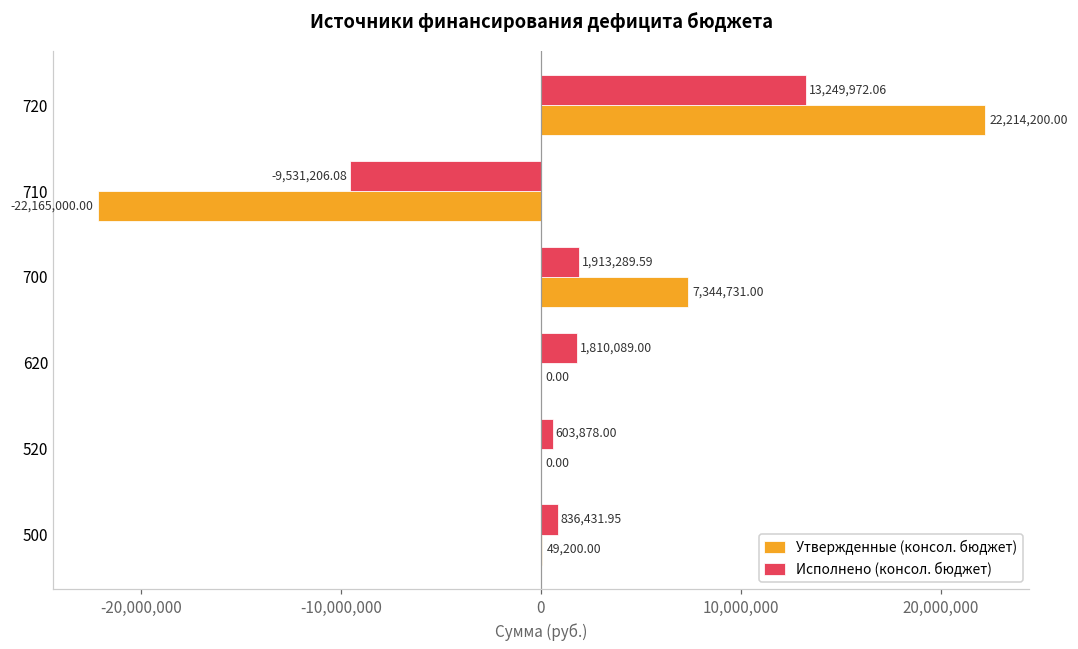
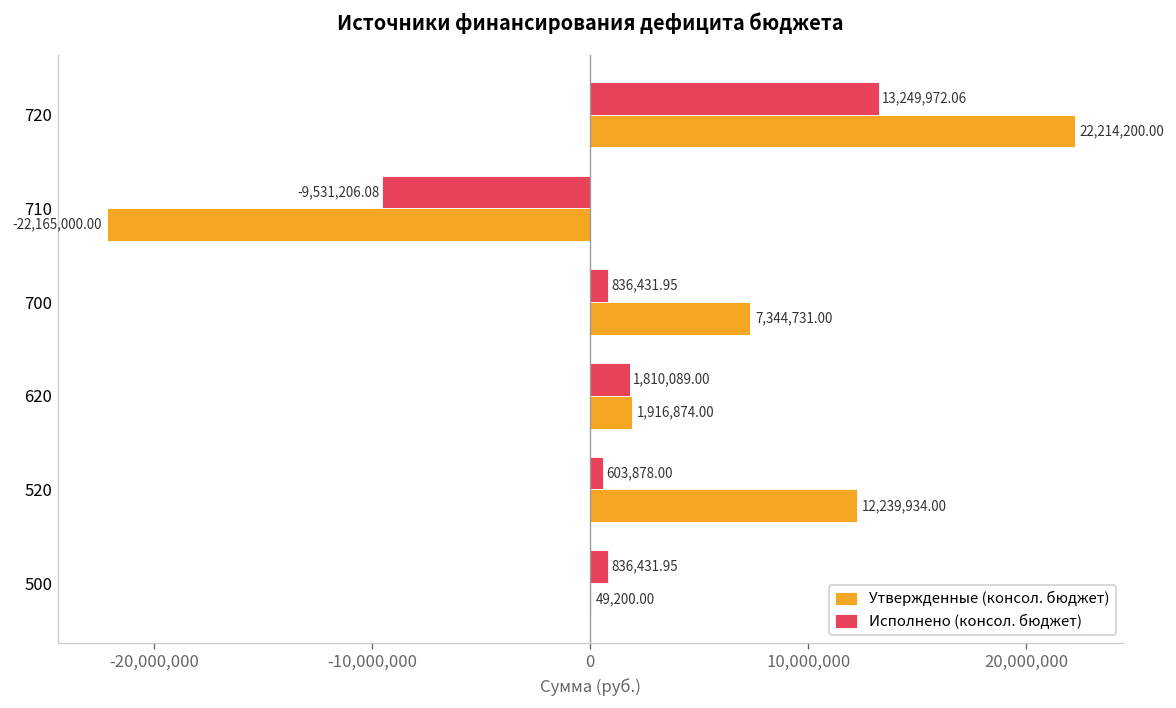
  {
    "Утвержденные (консол. бюджет)": {
      "720": "22,214,200.00",
      "710": "-22,165,000.00",
      "700": "7,344,731.00",
-     "620": "0.00",
-     "520": "0.00",
+     "620": "1,916,874.00",
+     "520": "12,239,934.00",
      "500": "49,200.00"
    },
    "Исполнено (консол. бюджет)": {
      "720": "13,249,972.06",
      "710": "-9,531,206.08",
-     "700": "1,913,289.59",
+     "700": "836,431.95",
      "620": "1,810,089.00",
      "520": "603,878.00",
      "500": "836,431.95"
    }
  }
